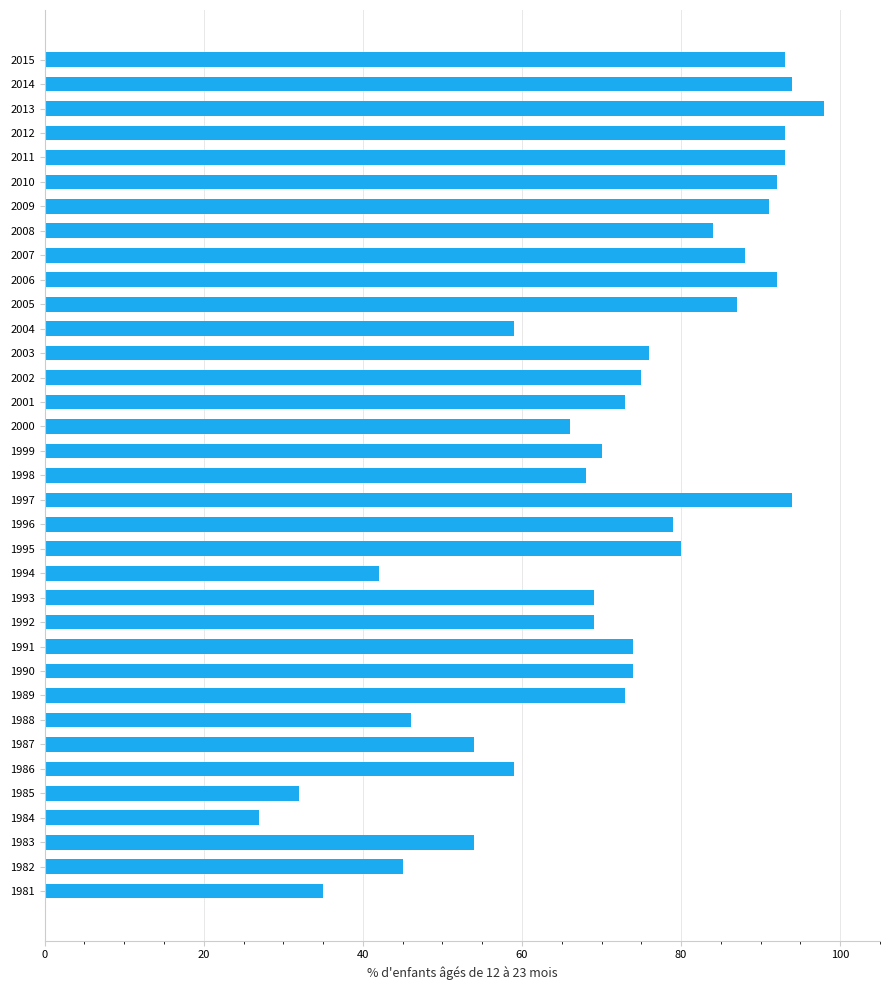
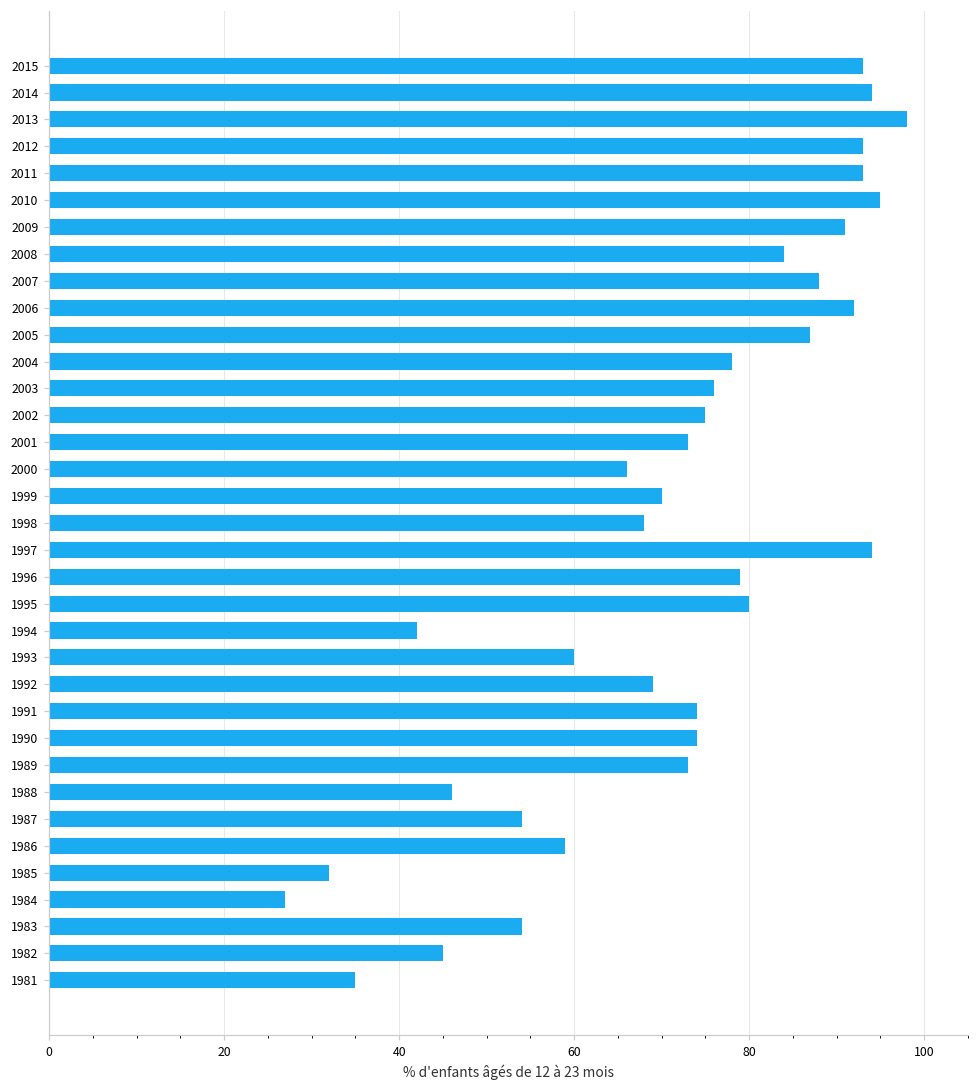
  {
    "2015": 93,
    "2014": 94,
    "2013": 98,
    "2012": 93,
    "2011": 93,
-   "2010": 92,
+   "2010": 95,
    "2009": 91,
    "2008": 84,
    "2007": 88,
    "2006": 92,
    "2005": 87,
-   "2004": 59,
+   "2004": 78,
    "2003": 76,
    "2002": 75,
    "2001": 73,
    "2000": 66,
    "1999": 70,
    "1998": 68,
    "1997": 94,
    "1996": 79,
    "1995": 80,
    "1994": 42,
-   "1993": 69,
+   "1993": 60,
    "1992": 69,
    "1991": 74,
    "1990": 74,
    "1989": 73,
    "1988": 46,
    "1987": 54,
    "1986": 59,
    "1985": 32,
    "1984": 27,
    "1983": 54,
    "1982": 45,
    "1981": 35
  }
